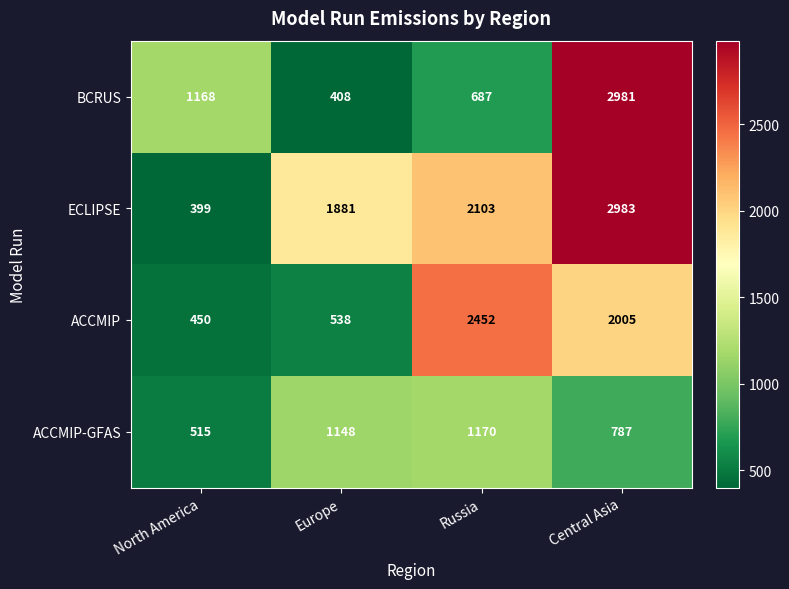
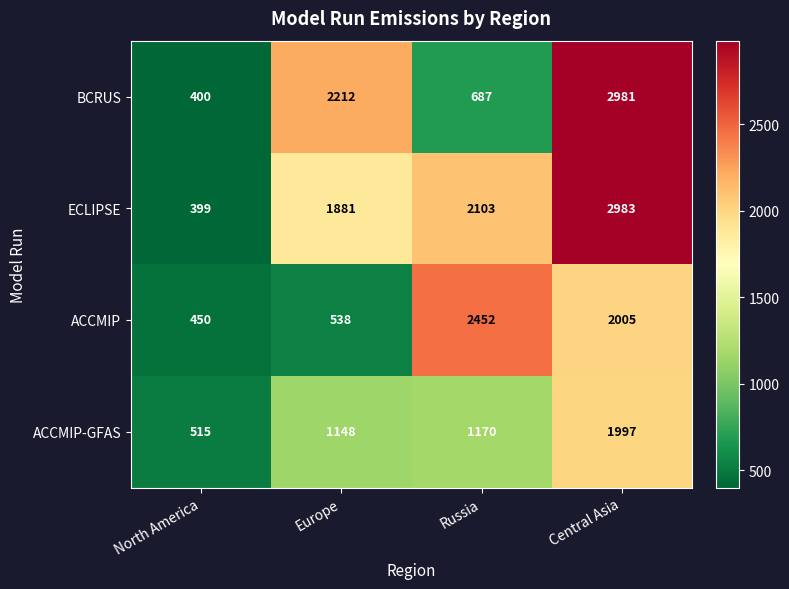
  {
    "BCRUS": {
-     "North America": 1168,
-     "Europe": 408,
+     "North America": 400,
+     "Europe": 2212,
      "Russia": 687,
      "Central Asia": 2981
    },
    "ECLIPSE": {
      "North America": 399,
      "Europe": 1881,
      "Russia": 2103,
      "Central Asia": 2983
    },
    "ACCMIP": {
      "North America": 450,
      "Europe": 538,
      "Russia": 2452,
      "Central Asia": 2005
    },
    "ACCMIP-GFAS": {
      "North America": 515,
      "Europe": 1148,
      "Russia": 1170,
-     "Central Asia": 787
+     "Central Asia": 1997
    }
  }
